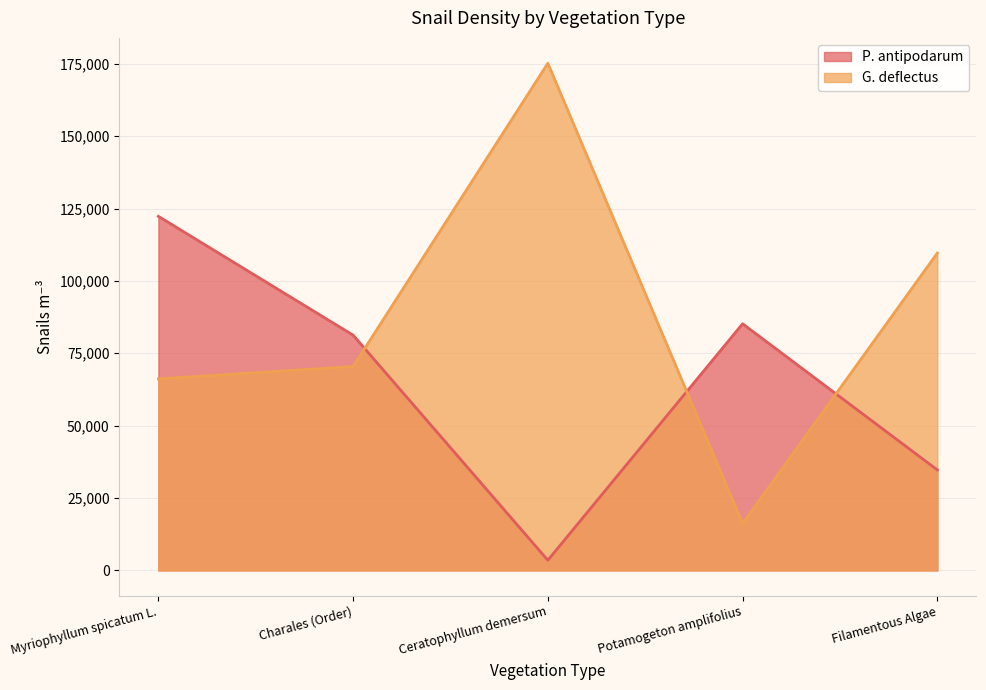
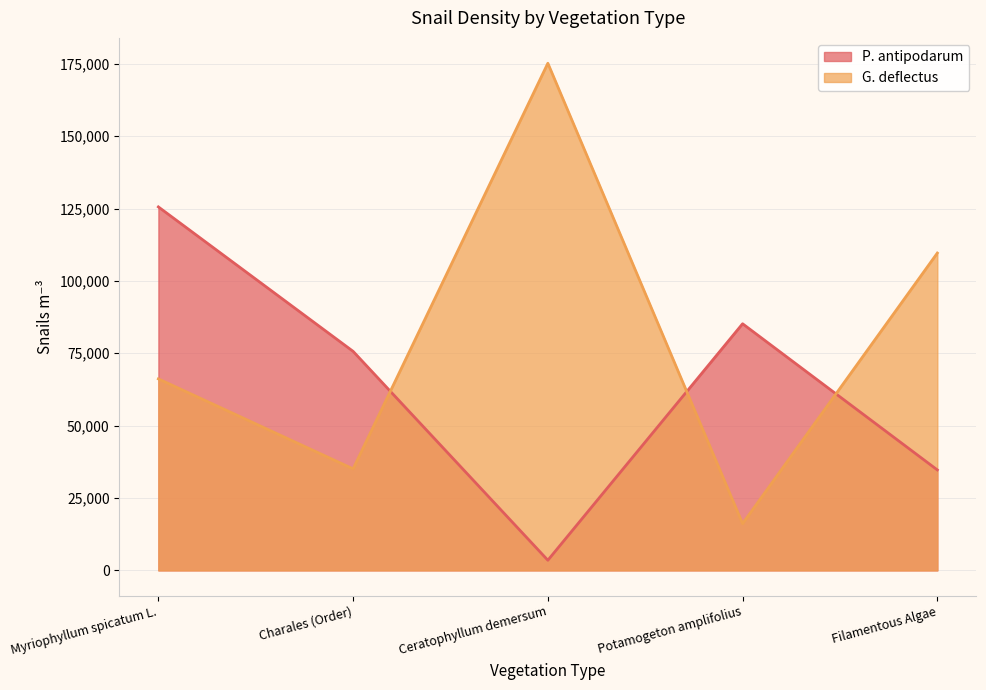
  {
    "P. antipodarum": {
-     "Myriophyllum spicatum L.": "122,000",
-     "Charales (Order)": "81,000",
+     "Myriophyllum spicatum L.": "126,000",
+     "Charales (Order)": "76,000",
      "Ceratophyllum demersum": "4,000",
      "Potamogeton amplifolius": "85,000",
      "Filamentous Algae": "35,000"
    },
    "G. deflectus": {
      "Myriophyllum spicatum L.": "66,000",
-     "Charales (Order)": "70,000",
+     "Charales (Order)": "35,000",
      "Ceratophyllum demersum": "175,000",
      "Potamogeton amplifolius": "16,000",
      "Filamentous Algae": "110,000"
    }
  }
